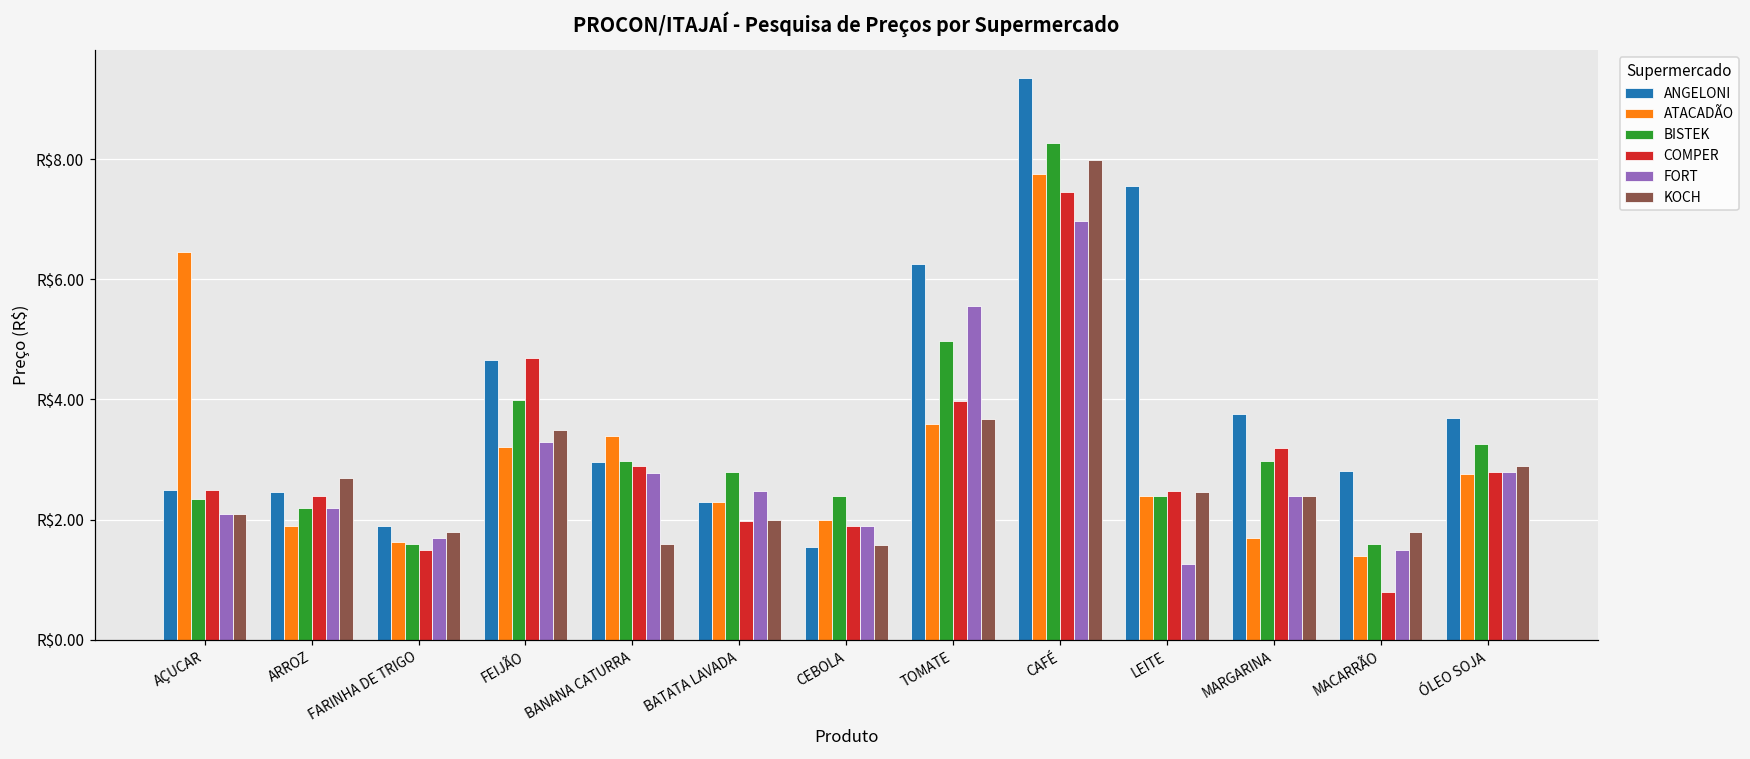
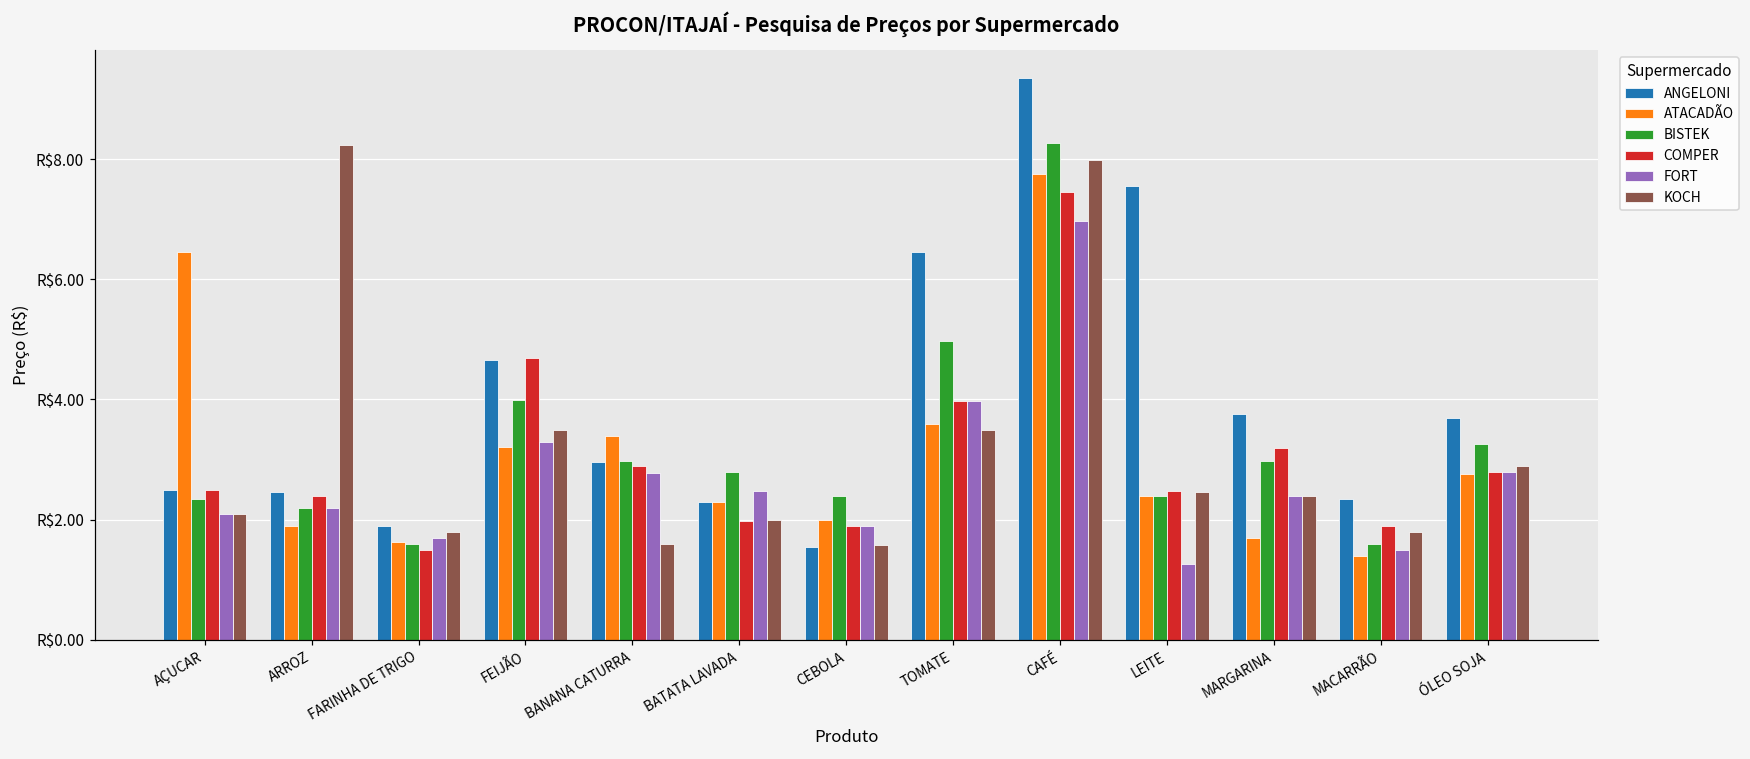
  {
    "ANGELONI": {
      "AÇUCAR": "R$2.5",
      "ARROZ": "R$2.5",
      "FARINHA DE TRIGO": "R$1.9",
      "FEIJÃO": "R$4.7",
      "BANANA CATURRA": "R$3.0",
      "BATATA LAVADA": "R$2.3",
      "CEBOLA": "R$1.6",
-     "TOMATE": "R$6.3",
+     "TOMATE": "R$6.5",
      "CAFÉ": "R$9.4",
      "LEITE": "R$7.6",
      "MARGARINA": "R$3.8",
-     "MACARRÃO": "R$2.8",
+     "MACARRÃO": "R$2.4",
      "ÓLEO SOJA": "R$3.7"
    },
    "ATACADÃO": {
      "AÇUCAR": "R$6.5",
      "ARROZ": "R$1.9",
      "FARINHA DE TRIGO": "R$1.6",
      "FEIJÃO": "R$3.2",
      "BANANA CATURRA": "R$3.4",
      "BATATA LAVADA": "R$2.3",
      "CEBOLA": "R$2.0",
      "TOMATE": "R$3.6",
      "CAFÉ": "R$7.8",
      "LEITE": "R$2.4",
      "MARGARINA": "R$1.7",
      "MACARRÃO": "R$1.4",
      "ÓLEO SOJA": "R$2.8"
    },
    "BISTEK": {
      "AÇUCAR": "R$2.4",
      "ARROZ": "R$2.2",
      "FARINHA DE TRIGO": "R$1.6",
      "FEIJÃO": "R$4.0",
      "BANANA CATURRA": "R$3.0",
      "BATATA LAVADA": "R$2.8",
      "CEBOLA": "R$2.4",
      "TOMATE": "R$5.0",
      "CAFÉ": "R$8.3",
      "LEITE": "R$2.4",
      "MARGARINA": "R$3.0",
      "MACARRÃO": "R$1.6",
      "ÓLEO SOJA": "R$3.3"
    },
    "COMPER": {
      "AÇUCAR": "R$2.5",
      "ARROZ": "R$2.4",
      "FARINHA DE TRIGO": "R$1.5",
      "FEIJÃO": "R$4.7",
      "BANANA CATURRA": "R$2.9",
      "BATATA LAVADA": "R$2.0",
      "CEBOLA": "R$1.9",
      "TOMATE": "R$4.0",
      "CAFÉ": "R$7.5",
      "LEITE": "R$2.5",
      "MARGARINA": "R$3.2",
-     "MACARRÃO": "R$0.8",
+     "MACARRÃO": "R$1.9",
      "ÓLEO SOJA": "R$2.8"
    },
    "FORT": {
      "AÇUCAR": "R$2.1",
      "ARROZ": "R$2.2",
      "FARINHA DE TRIGO": "R$1.7",
      "FEIJÃO": "R$3.3",
      "BANANA CATURRA": "R$2.8",
      "BATATA LAVADA": "R$2.5",
      "CEBOLA": "R$1.9",
-     "TOMATE": "R$5.6",
+     "TOMATE": "R$4.0",
      "CAFÉ": "R$7.0",
      "LEITE": "R$1.3",
      "MARGARINA": "R$2.4",
      "MACARRÃO": "R$1.5",
      "ÓLEO SOJA": "R$2.8"
    },
    "KOCH": {
      "AÇUCAR": "R$2.1",
-     "ARROZ": "R$2.7",
+     "ARROZ": "R$8.2",
      "FARINHA DE TRIGO": "R$1.8",
      "FEIJÃO": "R$3.5",
      "BANANA CATURRA": "R$1.6",
      "BATATA LAVADA": "R$2.0",
      "CEBOLA": "R$1.6",
-     "TOMATE": "R$3.7",
+     "TOMATE": "R$3.5",
      "CAFÉ": "R$8.0",
      "LEITE": "R$2.5",
      "MARGARINA": "R$2.4",
      "MACARRÃO": "R$1.8",
      "ÓLEO SOJA": "R$2.9"
    }
  }
